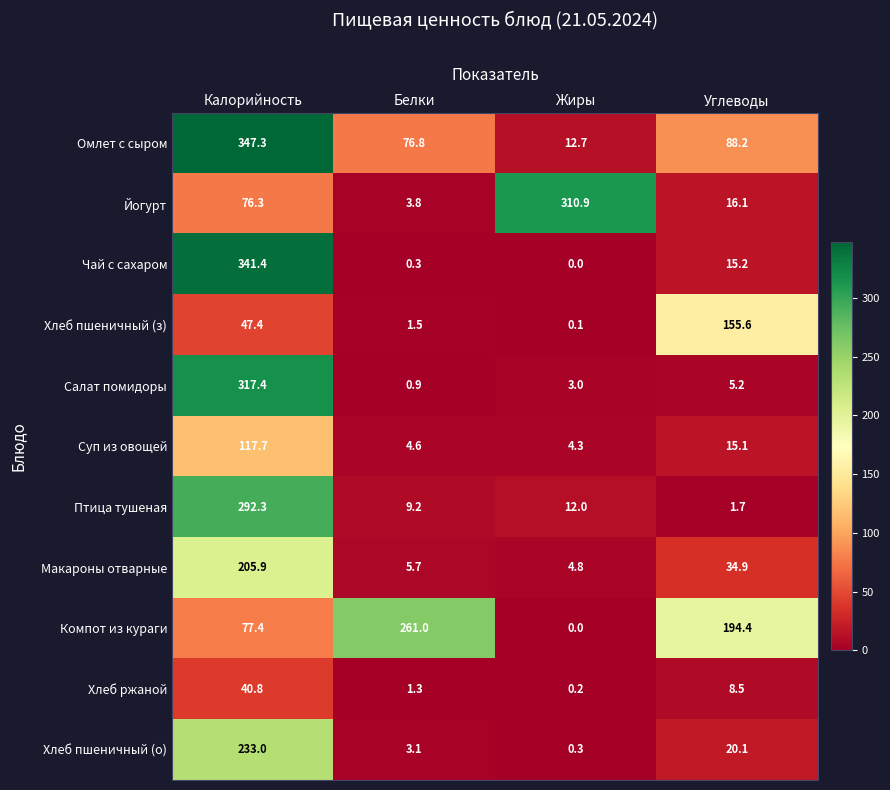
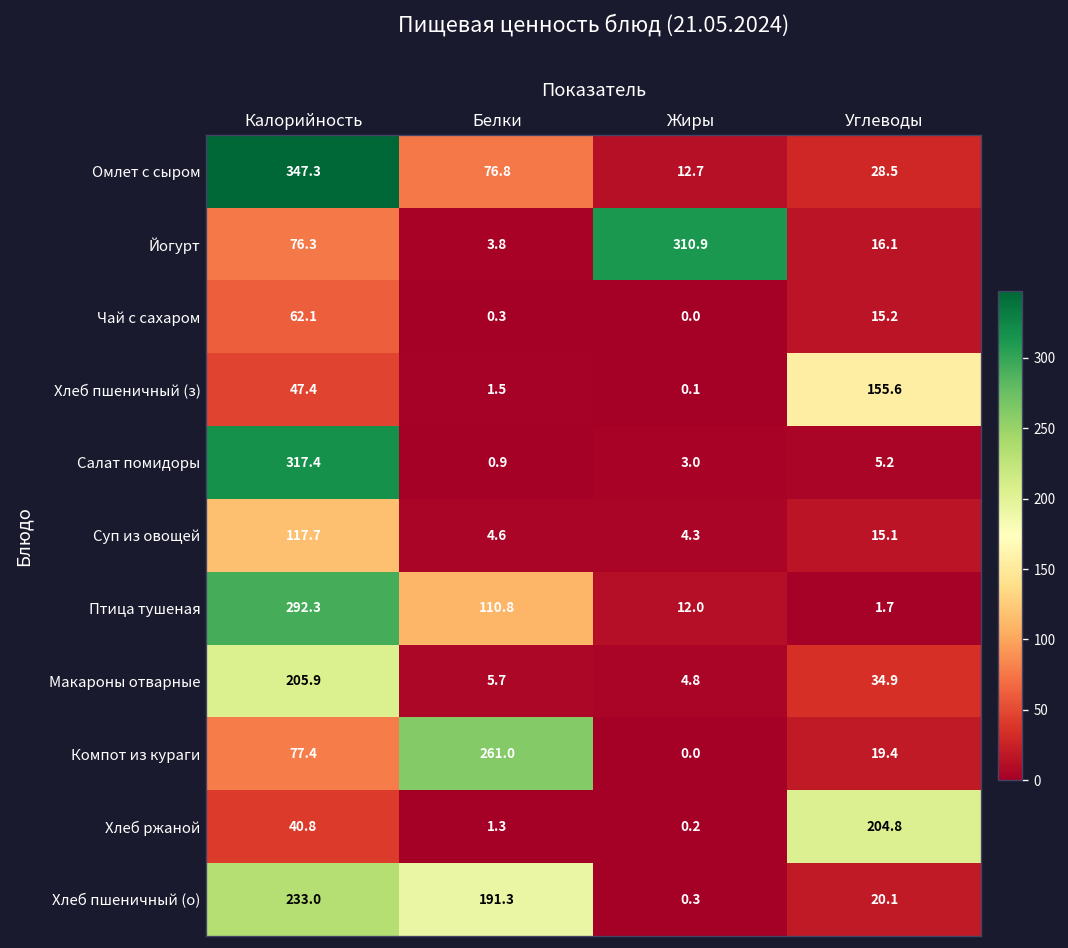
  {
    "Омлет с сыром": {
      "Калорийность": 347.3,
      "Белки": 76.8,
      "Жиры": 12.7,
-     "Углеводы": 88.2
+     "Углеводы": 28.5
    },
    "Йогурт": {
      "Калорийность": 76.3,
      "Белки": 3.8,
      "Жиры": 310.9,
      "Углеводы": 16.1
    },
    "Чай с сахаром": {
-     "Калорийность": 341.4,
+     "Калорийность": 62.1,
      "Белки": 0.3,
      "Жиры": 0.0,
      "Углеводы": 15.2
    },
    "Хлеб пшеничный (з)": {
      "Калорийность": 47.4,
      "Белки": 1.5,
      "Жиры": 0.1,
      "Углеводы": 155.6
    },
    "Салат помидоры": {
      "Калорийность": 317.4,
      "Белки": 0.9,
      "Жиры": 3.0,
      "Углеводы": 5.2
    },
    "Суп из овощей": {
      "Калорийность": 117.7,
      "Белки": 4.6,
      "Жиры": 4.3,
      "Углеводы": 15.1
    },
    "Птица тушеная": {
      "Калорийность": 292.3,
-     "Белки": 9.2,
+     "Белки": 110.8,
      "Жиры": 12.0,
      "Углеводы": 1.7
    },
    "Макароны отварные": {
      "Калорийность": 205.9,
      "Белки": 5.7,
      "Жиры": 4.8,
      "Углеводы": 34.9
    },
    "Компот из кураги": {
      "Калорийность": 77.4,
      "Белки": 261.0,
      "Жиры": 0.0,
-     "Углеводы": 194.4
+     "Углеводы": 19.4
    },
    "Хлеб ржаной": {
      "Калорийность": 40.8,
      "Белки": 1.3,
      "Жиры": 0.2,
-     "Углеводы": 8.5
+     "Углеводы": 204.8
    },
    "Хлеб пшеничный (о)": {
      "Калорийность": 233.0,
-     "Белки": 3.1,
+     "Белки": 191.3,
      "Жиры": 0.3,
      "Углеводы": 20.1
    }
  }
